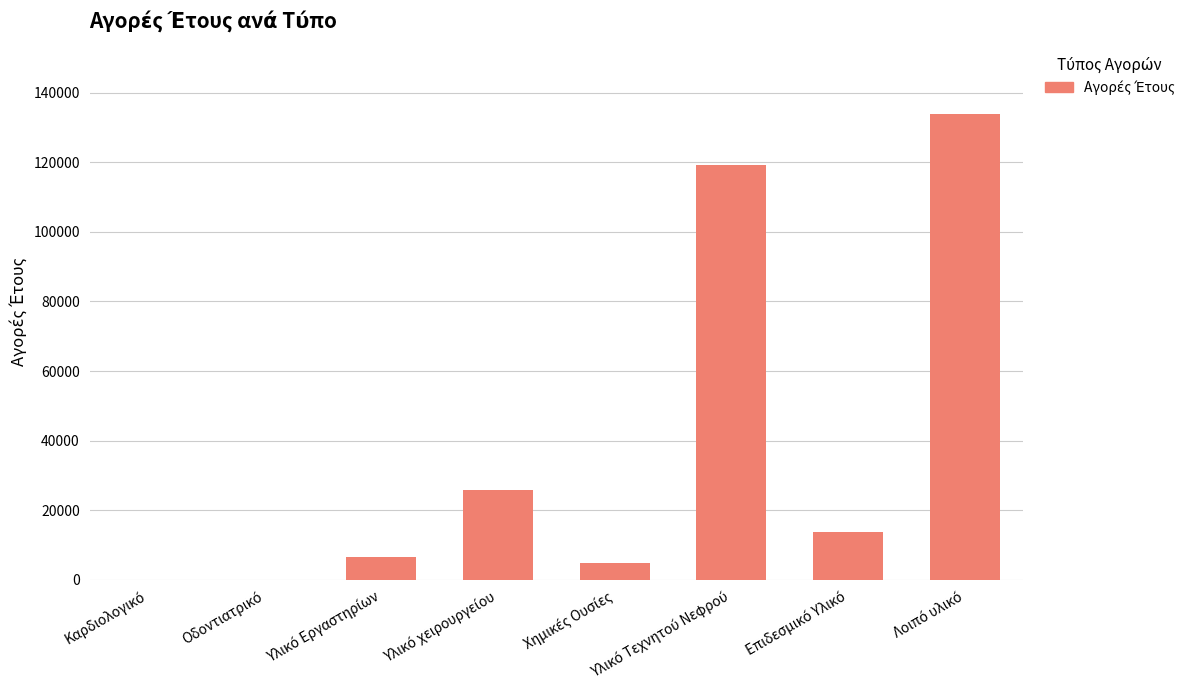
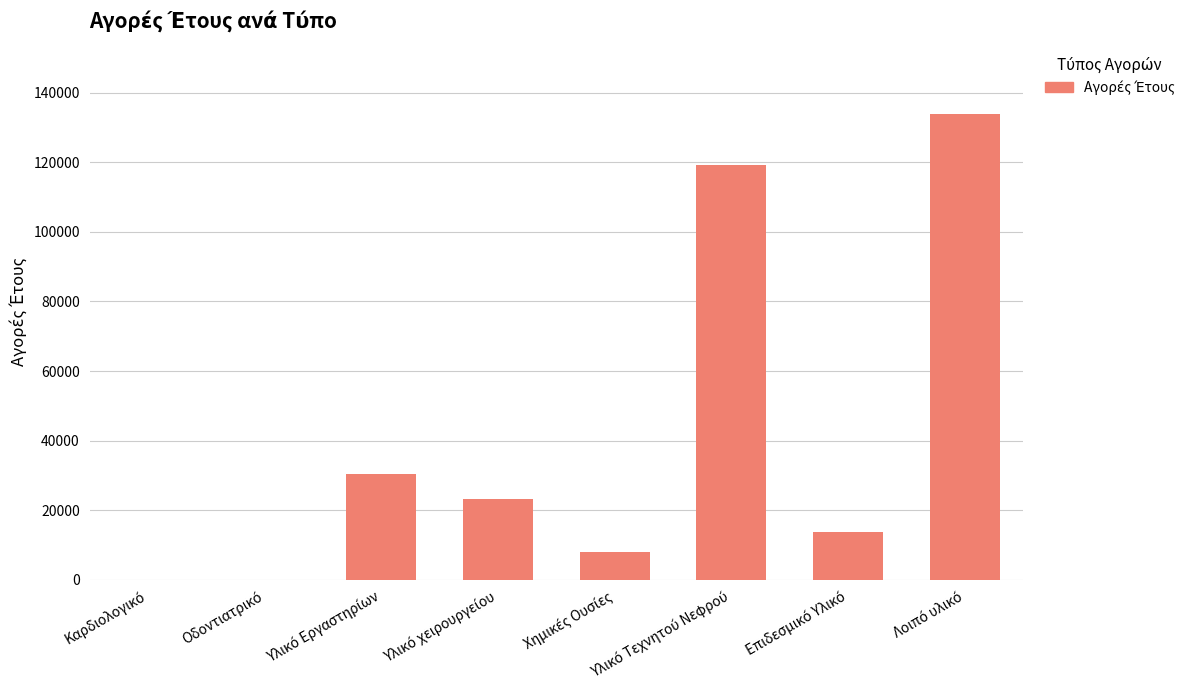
  {
    "Καρδιολογικό": 0,
-   "Υλικό Εργαστηρίων": 7000,
-   "Υλικό χειρουργείου": 26000,
-   "Χημικές Ουσίες": 5000,
+   "Υλικό Εργαστηρίων": 30000,
+   "Υλικό χειρουργείου": 23000,
+   "Χημικές Ουσίες": 8000,
    "Υλικό Τεχνητού Νεφρού": 119000,
    "Επιδεσμικό Υλικό": 14000,
    "Λοιπό υλικό": 134000
  }
